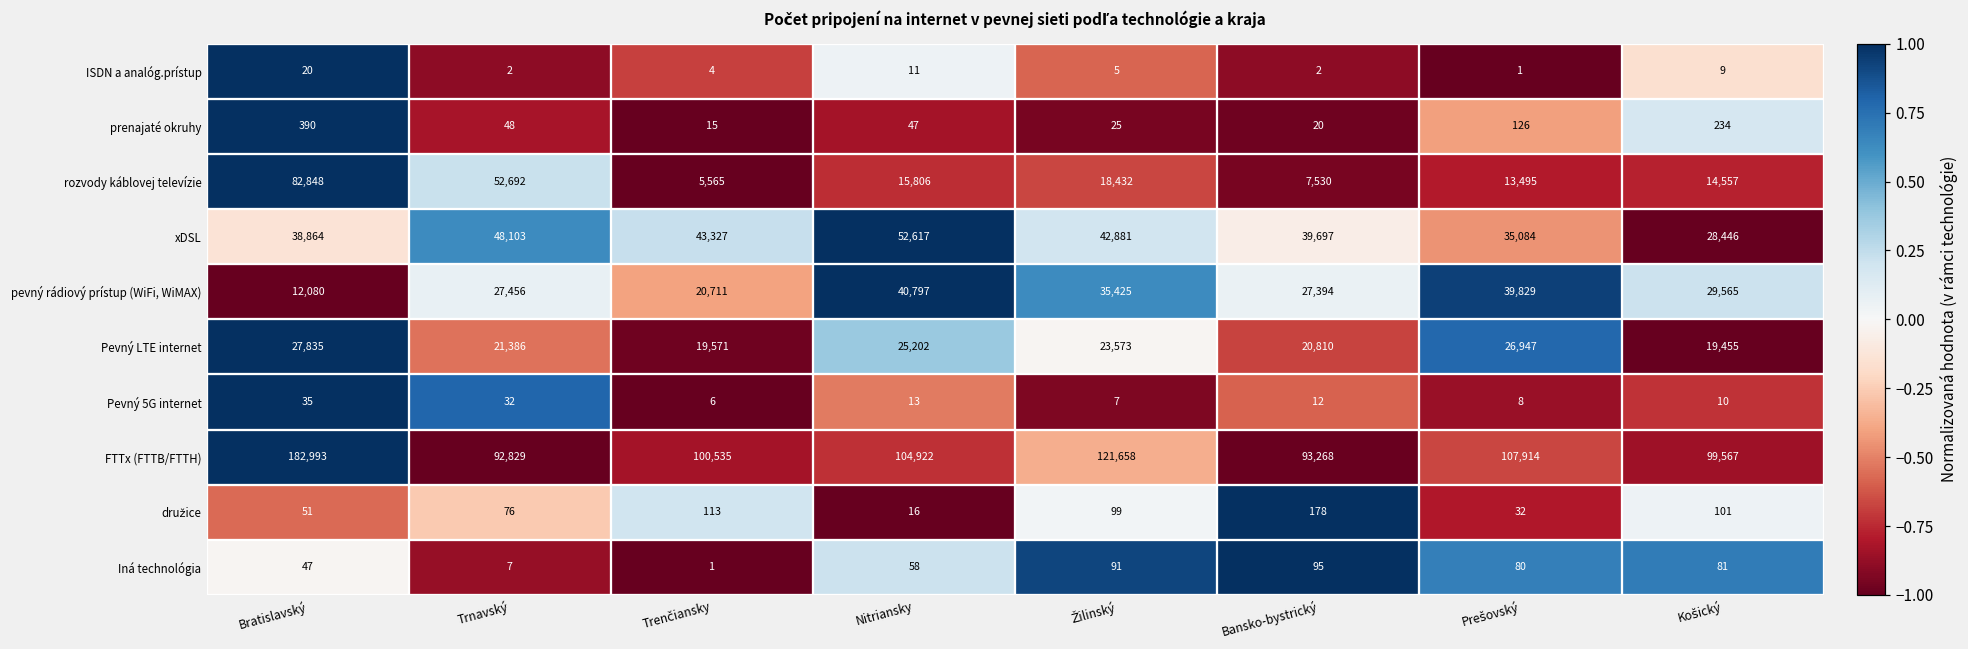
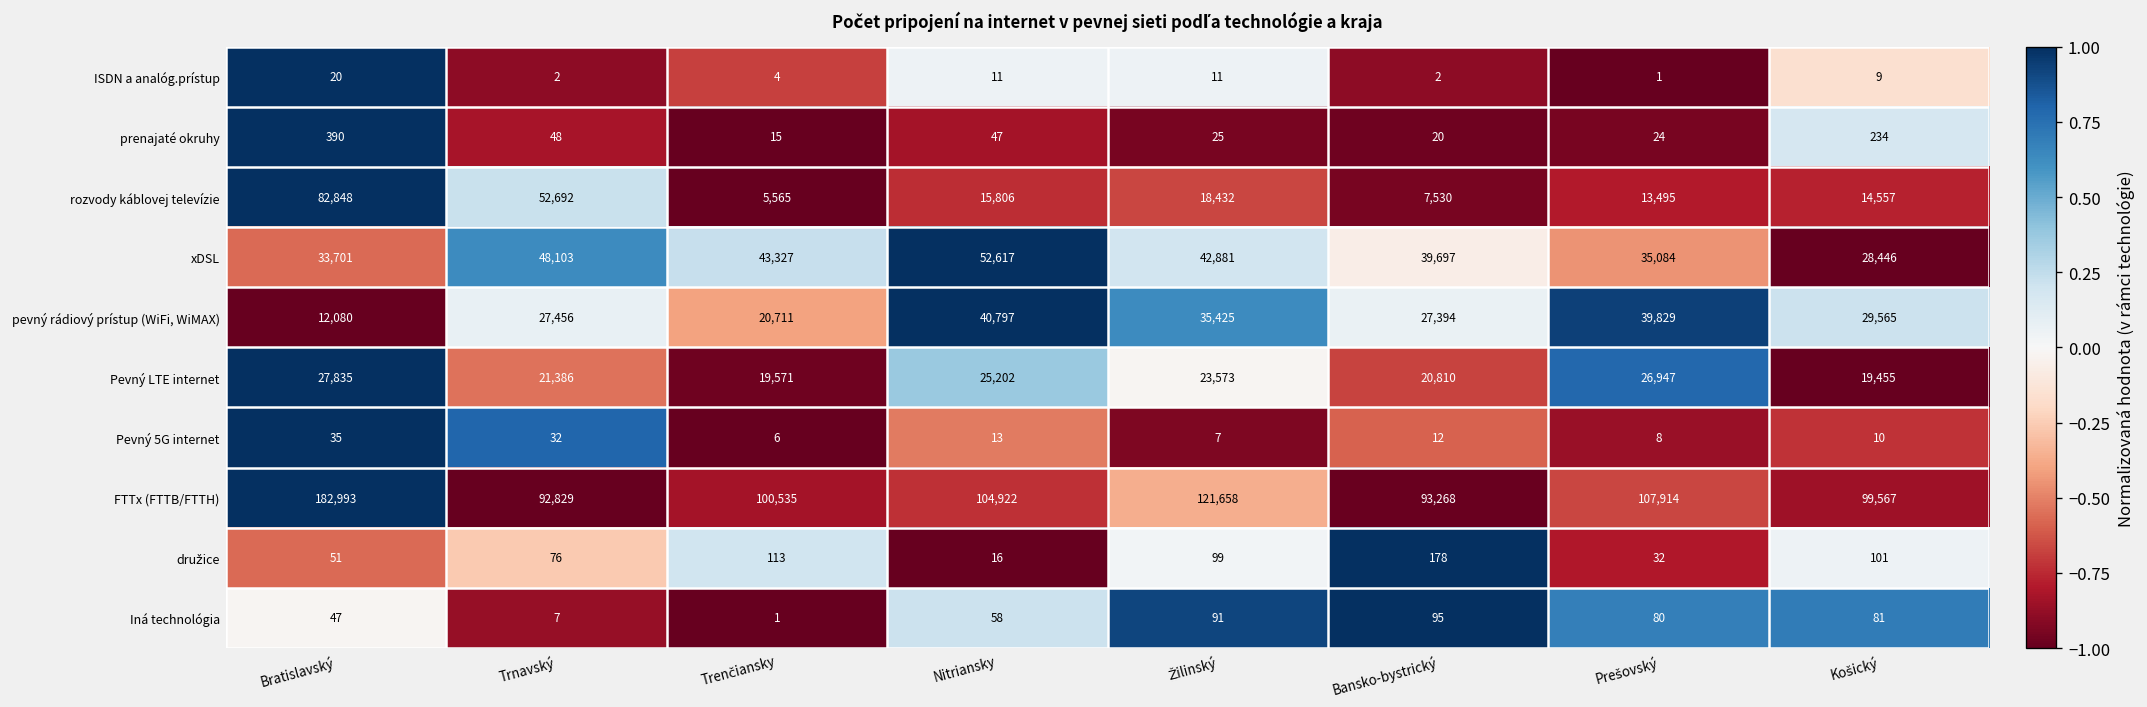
  {
    "ISDN a analóg.prístup": {
      "Bratislavský": "20",
      "Trnavský": "2",
      "Trenčiansky": "4",
      "Nitriansky": "11",
-     "Žilinský": "5",
+     "Žilinský": "11",
      "Bansko-bystrický": "2",
      "Prešovský": "1",
      "Košický": "9"
    },
    "prenajaté okruhy": {
      "Bratislavský": "390",
      "Trnavský": "48",
      "Trenčiansky": "15",
      "Nitriansky": "47",
      "Žilinský": "25",
      "Bansko-bystrický": "20",
-     "Prešovský": "126",
+     "Prešovský": "24",
      "Košický": "234"
    },
    "rozvody káblovej televízie": {
      "Bratislavský": "82,848",
      "Trnavský": "52,692",
      "Trenčiansky": "5,565",
      "Nitriansky": "15,806",
      "Žilinský": "18,432",
      "Bansko-bystrický": "7,530",
      "Prešovský": "13,495",
      "Košický": "14,557"
    },
    "xDSL": {
-     "Bratislavský": "38,864",
+     "Bratislavský": "33,701",
      "Trnavský": "48,103",
      "Trenčiansky": "43,327",
      "Nitriansky": "52,617",
      "Žilinský": "42,881",
      "Bansko-bystrický": "39,697",
      "Prešovský": "35,084",
      "Košický": "28,446"
    },
    "pevný rádiový prístup (WiFi, WiMAX)": {
      "Bratislavský": "12,080",
      "Trnavský": "27,456",
      "Trenčiansky": "20,711",
      "Nitriansky": "40,797",
      "Žilinský": "35,425",
      "Bansko-bystrický": "27,394",
      "Prešovský": "39,829",
      "Košický": "29,565"
    },
    "Pevný LTE internet": {
      "Bratislavský": "27,835",
      "Trnavský": "21,386",
      "Trenčiansky": "19,571",
      "Nitriansky": "25,202",
      "Žilinský": "23,573",
      "Bansko-bystrický": "20,810",
      "Prešovský": "26,947",
      "Košický": "19,455"
    },
    "Pevný 5G internet": {
      "Bratislavský": "35",
      "Trnavský": "32",
      "Trenčiansky": "6",
      "Nitriansky": "13",
      "Žilinský": "7",
      "Bansko-bystrický": "12",
      "Prešovský": "8",
      "Košický": "10"
    },
    "FTTx (FTTB/FTTH)": {
      "Bratislavský": "182,993",
      "Trnavský": "92,829",
      "Trenčiansky": "100,535",
      "Nitriansky": "104,922",
      "Žilinský": "121,658",
      "Bansko-bystrický": "93,268",
      "Prešovský": "107,914",
      "Košický": "99,567"
    },
    "družice": {
      "Bratislavský": "51",
      "Trnavský": "76",
      "Trenčiansky": "113",
      "Nitriansky": "16",
      "Žilinský": "99",
      "Bansko-bystrický": "178",
      "Prešovský": "32",
      "Košický": "101"
    },
    "Iná technológia": {
      "Bratislavský": "47",
      "Trnavský": "7",
      "Trenčiansky": "1",
      "Nitriansky": "58",
      "Žilinský": "91",
      "Bansko-bystrický": "95",
      "Prešovský": "80",
      "Košický": "81"
    }
  }
